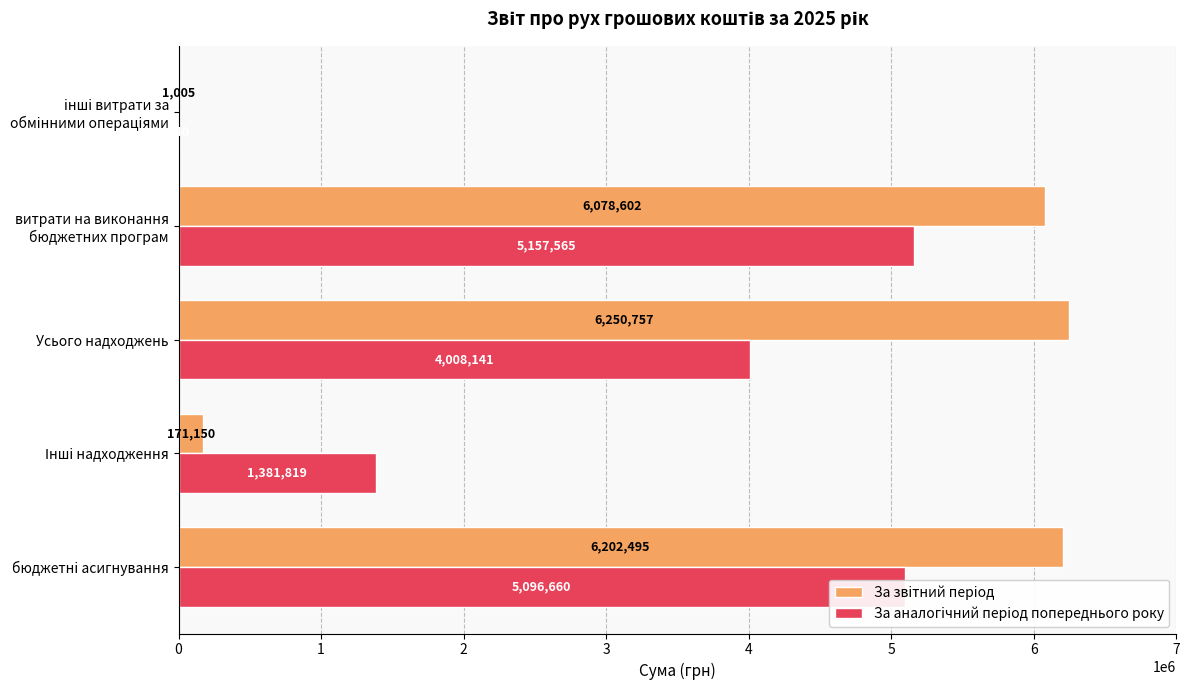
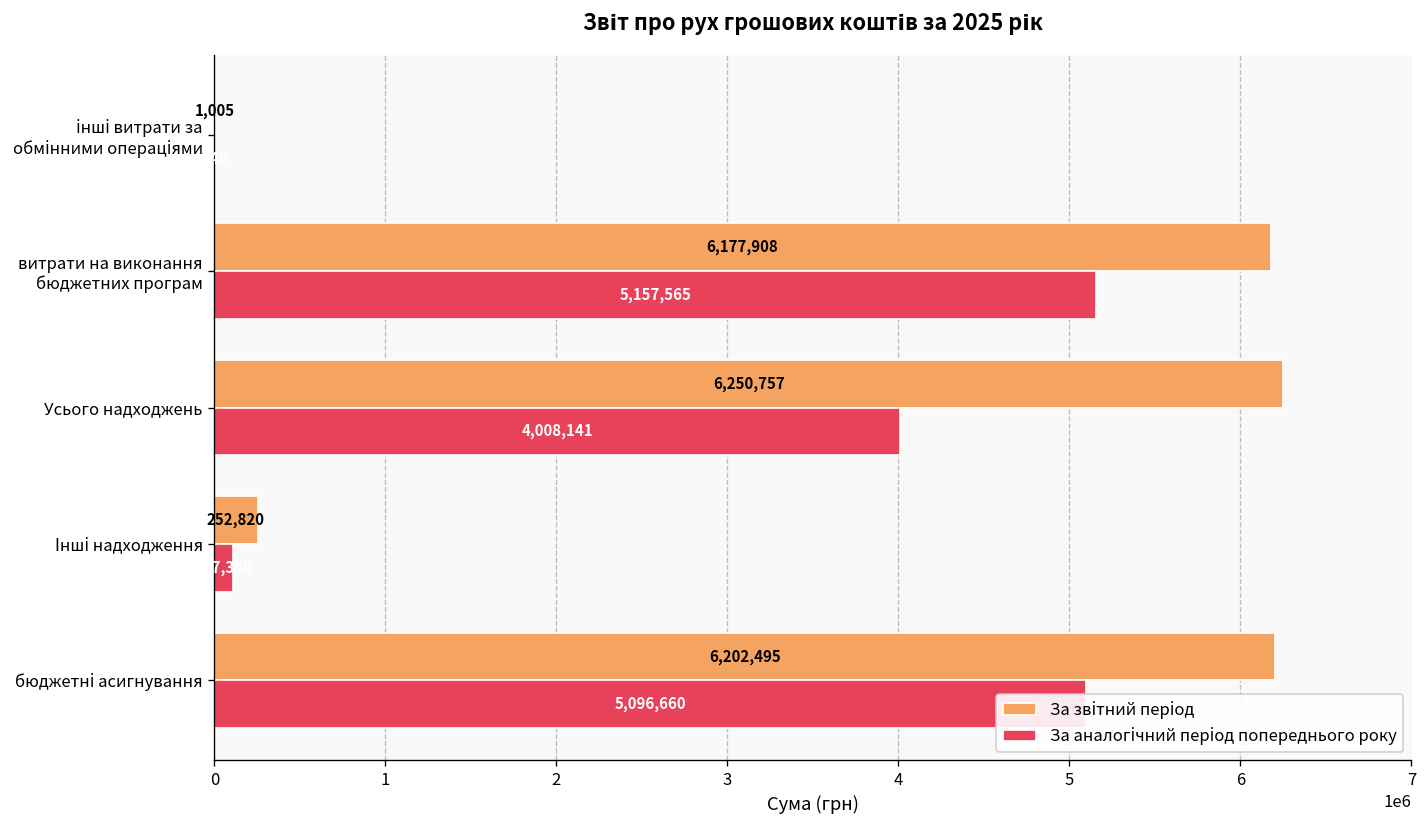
  {
    "За звітний період": {
      "інші витрати за обмінними операціями": "1,005",
-     "витрати на виконання бюджетних програм": "6,078,602",
+     "витрати на виконання бюджетних програм": "6,177,908",
      "Усього надходжень": "6,250,757",
-     "Інші надходження": "171,150",
+     "Інші надходження": "252,820",
      "бюджетні асигнування": "6,202,495"
    },
    "За аналогічний період попереднього року": {
-     "Інші надходження": "1380000"
+     "Інші надходження": "110000"
    }
  }
